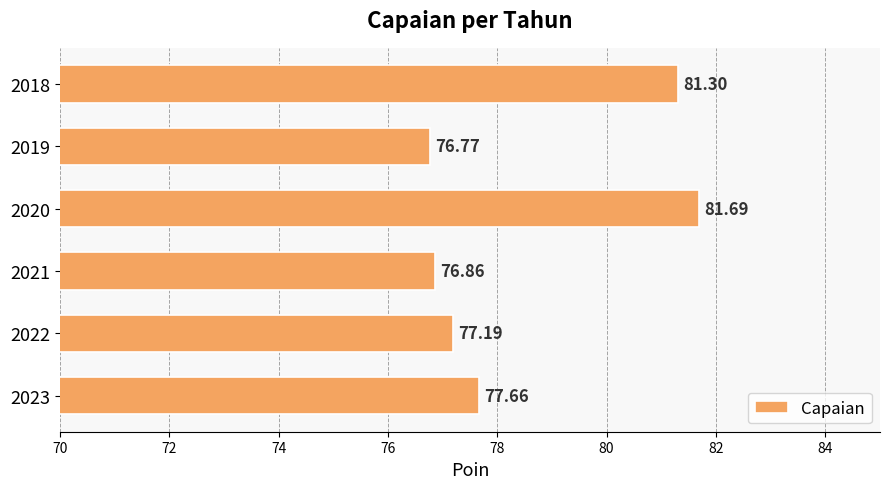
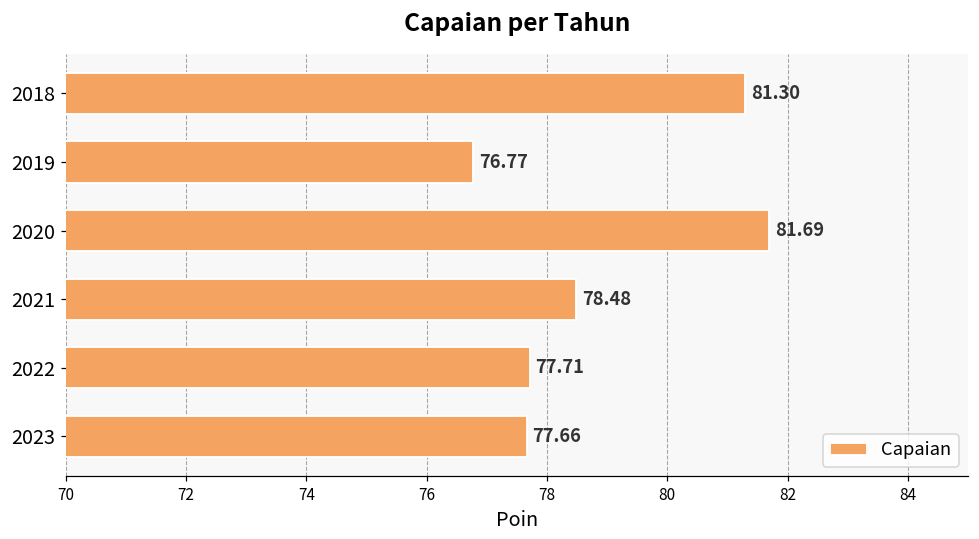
  {
    "2018": 81.30,
    "2019": 76.77,
    "2020": 81.69,
-   "2021": 76.86,
-   "2022": 77.19,
+   "2021": 78.48,
+   "2022": 77.71,
    "2023": 77.66
  }
